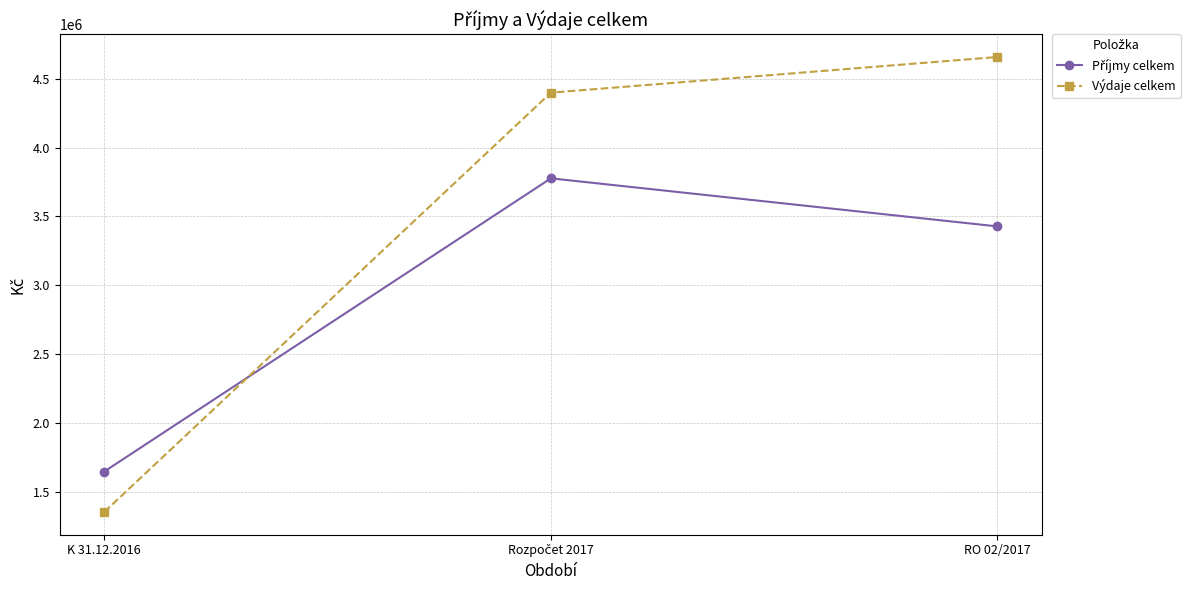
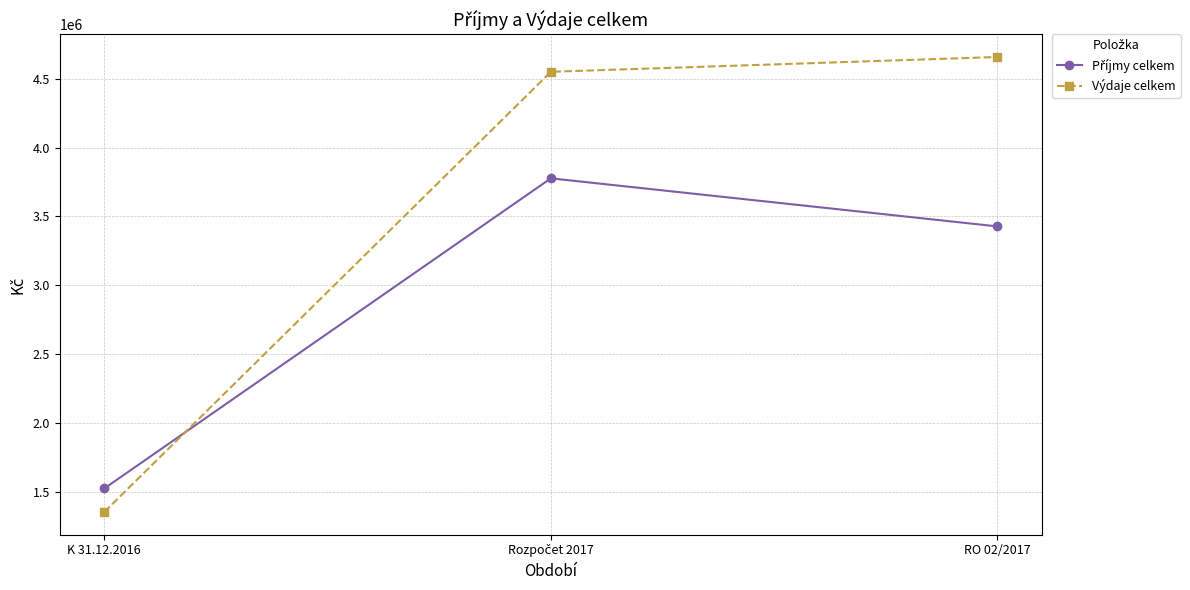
  {
    "Příjmy celkem": {
-     "K 31.12.2016": 1650000,
+     "K 31.12.2016": 1520000,
      "Rozpočet 2017": 3780000,
      "RO 02/2017": 3430000
    },
    "Výdaje celkem": {
      "K 31.12.2016": 1350000,
-     "Rozpočet 2017": 4400000,
+     "Rozpočet 2017": 4550000,
      "RO 02/2017": 4660000
    }
  }
